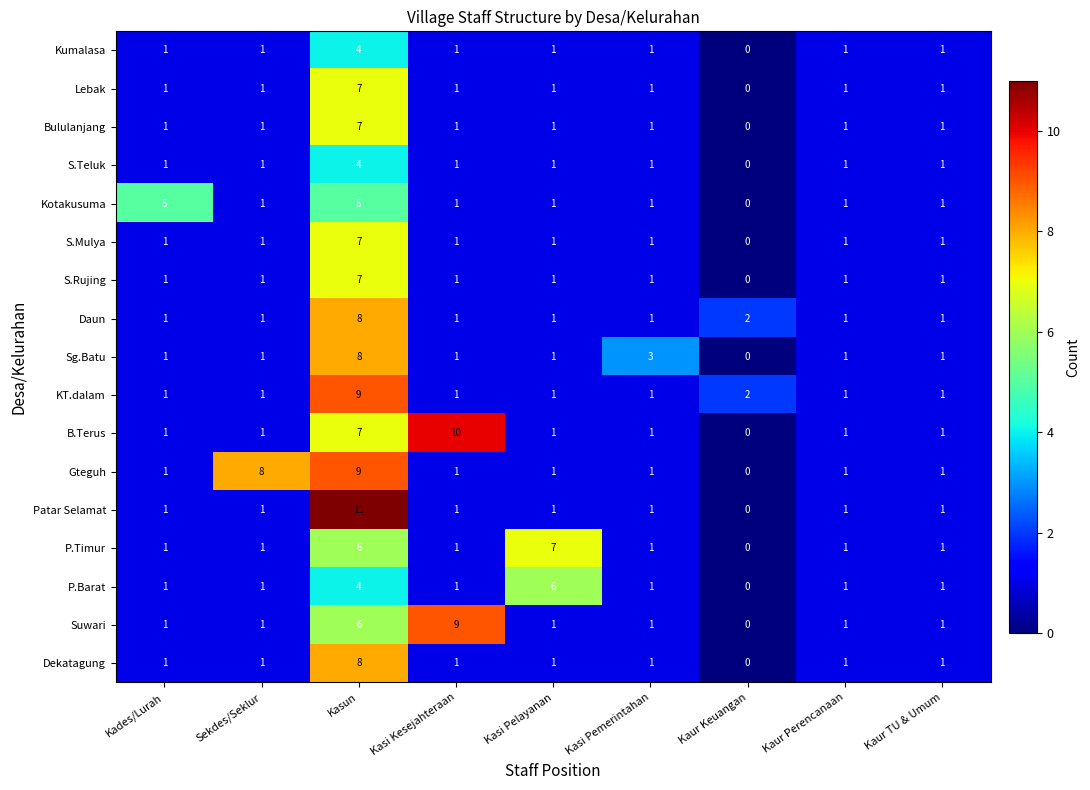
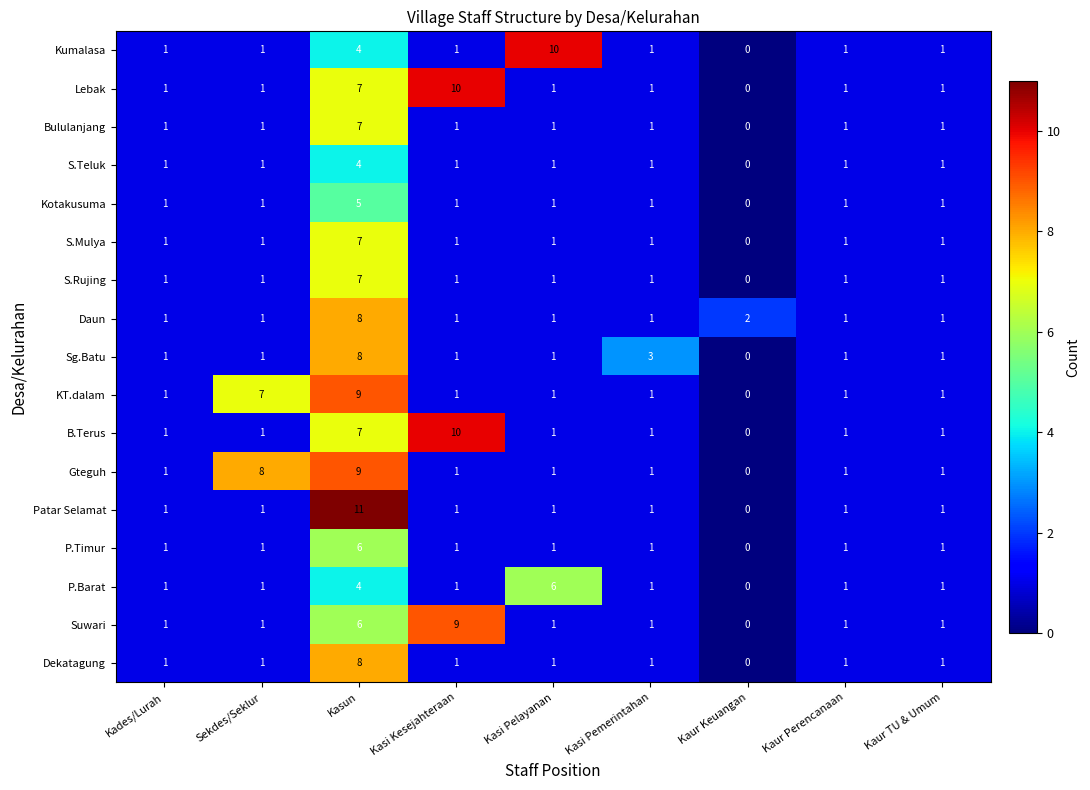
  {
    "Kumalasa": {
      "Kades/Lurah": 1,
      "Sekdes/Seklur": 1,
      "Kasun": 4,
      "Kasi Kesejahteraan": 1,
-     "Kasi Pelayanan": 1,
+     "Kasi Pelayanan": 10,
      "Kasi Pemerintahan": 1,
      "Kaur Keuangan": 0,
      "Kaur Perencanaan": 1,
      "Kaur TU & Umum": 1
    },
    "Lebak": {
      "Kades/Lurah": 1,
      "Sekdes/Seklur": 1,
      "Kasun": 7,
-     "Kasi Kesejahteraan": 1,
+     "Kasi Kesejahteraan": 10,
      "Kasi Pelayanan": 1,
      "Kasi Pemerintahan": 1,
      "Kaur Keuangan": 0,
      "Kaur Perencanaan": 1,
      "Kaur TU & Umum": 1
    },
    "Bululanjang": {
      "Kades/Lurah": 1,
      "Sekdes/Seklur": 1,
      "Kasun": 7,
      "Kasi Kesejahteraan": 1,
      "Kasi Pelayanan": 1,
      "Kasi Pemerintahan": 1,
      "Kaur Keuangan": 0,
      "Kaur Perencanaan": 1,
      "Kaur TU & Umum": 1
    },
    "S.Teluk": {
      "Kades/Lurah": 1,
      "Sekdes/Seklur": 1,
      "Kasun": 4,
      "Kasi Kesejahteraan": 1,
      "Kasi Pelayanan": 1,
      "Kasi Pemerintahan": 1,
      "Kaur Keuangan": 0,
      "Kaur Perencanaan": 1,
      "Kaur TU & Umum": 1
    },
    "Kotakusuma": {
-     "Kades/Lurah": 5,
+     "Kades/Lurah": 1,
      "Sekdes/Seklur": 1,
      "Kasun": 5,
      "Kasi Kesejahteraan": 1,
      "Kasi Pelayanan": 1,
      "Kasi Pemerintahan": 1,
      "Kaur Keuangan": 0,
      "Kaur Perencanaan": 1,
      "Kaur TU & Umum": 1
    },
    "S.Mulya": {
      "Kades/Lurah": 1,
      "Sekdes/Seklur": 1,
      "Kasun": 7,
      "Kasi Kesejahteraan": 1,
      "Kasi Pelayanan": 1,
      "Kasi Pemerintahan": 1,
      "Kaur Keuangan": 0,
      "Kaur Perencanaan": 1,
      "Kaur TU & Umum": 1
    },
    "S.Rujing": {
      "Kades/Lurah": 1,
      "Sekdes/Seklur": 1,
      "Kasun": 7,
      "Kasi Kesejahteraan": 1,
      "Kasi Pelayanan": 1,
      "Kasi Pemerintahan": 1,
      "Kaur Keuangan": 0,
      "Kaur Perencanaan": 1,
      "Kaur TU & Umum": 1
    },
    "Daun": {
      "Kades/Lurah": 1,
      "Sekdes/Seklur": 1,
      "Kasun": 8,
      "Kasi Kesejahteraan": 1,
      "Kasi Pelayanan": 1,
      "Kasi Pemerintahan": 1,
      "Kaur Keuangan": 2,
      "Kaur Perencanaan": 1,
      "Kaur TU & Umum": 1
    },
    "Sg.Batu": {
      "Kades/Lurah": 1,
      "Sekdes/Seklur": 1,
      "Kasun": 8,
      "Kasi Kesejahteraan": 1,
      "Kasi Pelayanan": 1,
      "Kasi Pemerintahan": 3,
      "Kaur Keuangan": 0,
      "Kaur Perencanaan": 1,
      "Kaur TU & Umum": 1
    },
    "KT.dalam": {
      "Kades/Lurah": 1,
-     "Sekdes/Seklur": 1,
+     "Sekdes/Seklur": 7,
      "Kasun": 9,
      "Kasi Kesejahteraan": 1,
      "Kasi Pelayanan": 1,
      "Kasi Pemerintahan": 1,
-     "Kaur Keuangan": 2,
+     "Kaur Keuangan": 0,
      "Kaur Perencanaan": 1,
      "Kaur TU & Umum": 1
    },
    "B.Terus": {
      "Kades/Lurah": 1,
      "Sekdes/Seklur": 1,
      "Kasun": 7,
      "Kasi Kesejahteraan": 10,
      "Kasi Pelayanan": 1,
      "Kasi Pemerintahan": 1,
      "Kaur Keuangan": 0,
      "Kaur Perencanaan": 1,
      "Kaur TU & Umum": 1
    },
    "Gteguh": {
      "Kades/Lurah": 1,
      "Sekdes/Seklur": 8,
      "Kasun": 9,
      "Kasi Kesejahteraan": 1,
      "Kasi Pelayanan": 1,
      "Kasi Pemerintahan": 1,
      "Kaur Keuangan": 0,
      "Kaur Perencanaan": 1,
      "Kaur TU & Umum": 1
    },
    "Patar Selamat": {
      "Kades/Lurah": 1,
      "Sekdes/Seklur": 1,
      "Kasun": 11,
      "Kasi Kesejahteraan": 1,
      "Kasi Pelayanan": 1,
      "Kasi Pemerintahan": 1,
      "Kaur Keuangan": 0,
      "Kaur Perencanaan": 1,
      "Kaur TU & Umum": 1
    },
    "P.Timur": {
      "Kades/Lurah": 1,
      "Sekdes/Seklur": 1,
      "Kasun": 6,
      "Kasi Kesejahteraan": 1,
-     "Kasi Pelayanan": 7,
+     "Kasi Pelayanan": 1,
      "Kasi Pemerintahan": 1,
      "Kaur Keuangan": 0,
      "Kaur Perencanaan": 1,
      "Kaur TU & Umum": 1
    },
    "P.Barat": {
      "Kades/Lurah": 1,
      "Sekdes/Seklur": 1,
      "Kasun": 4,
      "Kasi Kesejahteraan": 1,
      "Kasi Pelayanan": 6,
      "Kasi Pemerintahan": 1,
      "Kaur Keuangan": 0,
      "Kaur Perencanaan": 1,
      "Kaur TU & Umum": 1
    },
    "Suwari": {
      "Kades/Lurah": 1,
      "Sekdes/Seklur": 1,
      "Kasun": 6,
      "Kasi Kesejahteraan": 9,
      "Kasi Pelayanan": 1,
      "Kasi Pemerintahan": 1,
      "Kaur Keuangan": 0,
      "Kaur Perencanaan": 1,
      "Kaur TU & Umum": 1
    },
    "Dekatagung": {
      "Kades/Lurah": 1,
      "Sekdes/Seklur": 1,
      "Kasun": 8,
      "Kasi Kesejahteraan": 1,
      "Kasi Pelayanan": 1,
      "Kasi Pemerintahan": 1,
      "Kaur Keuangan": 0,
      "Kaur Perencanaan": 1,
      "Kaur TU & Umum": 1
    }
  }
